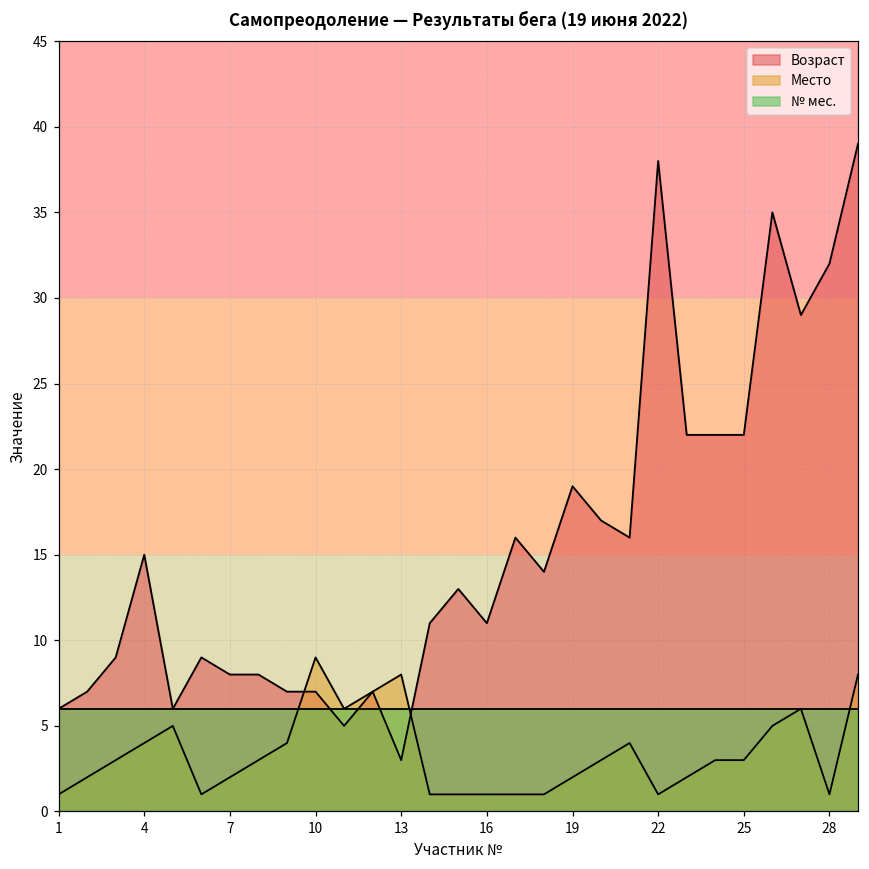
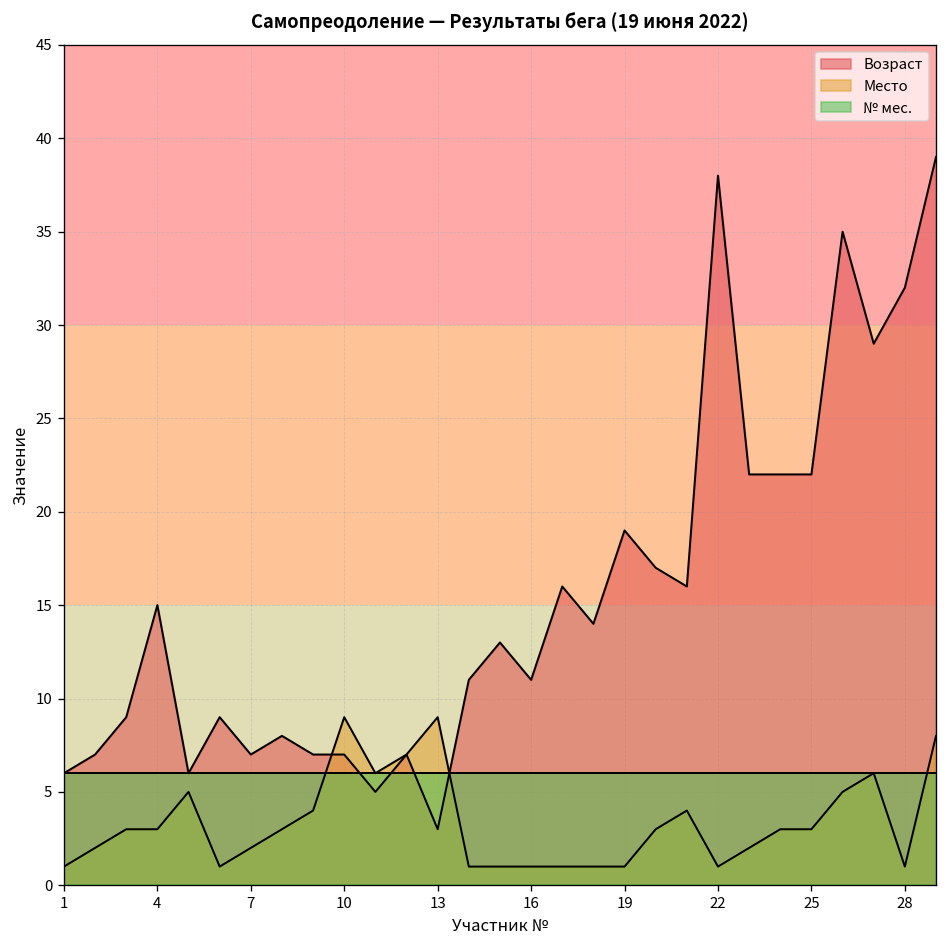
  {
    "Возраст": {
      "4": 15,
-     "7": 8,
+     "7": 7,
      "10": 7,
      "13": 3,
      "16": 11,
      "19": 19,
      "22": 38,
      "25": 22,
      "28": 32
    },
    "Место": {
      "1": 1,
-     "4": 4,
+     "4": 3,
      "7": 2,
      "10": 9,
-     "13": 8,
+     "13": 9,
      "16": 1,
-     "19": 2,
+     "19": 1,
      "22": 1,
      "25": 3,
      "28": 1
    },
    "№ мес.": {
      "4": 6,
      "7": 6,
      "10": 6,
      "13": 6,
      "16": 6,
      "19": 6,
      "22": 6,
      "25": 6,
      "28": 6
    }
  }
